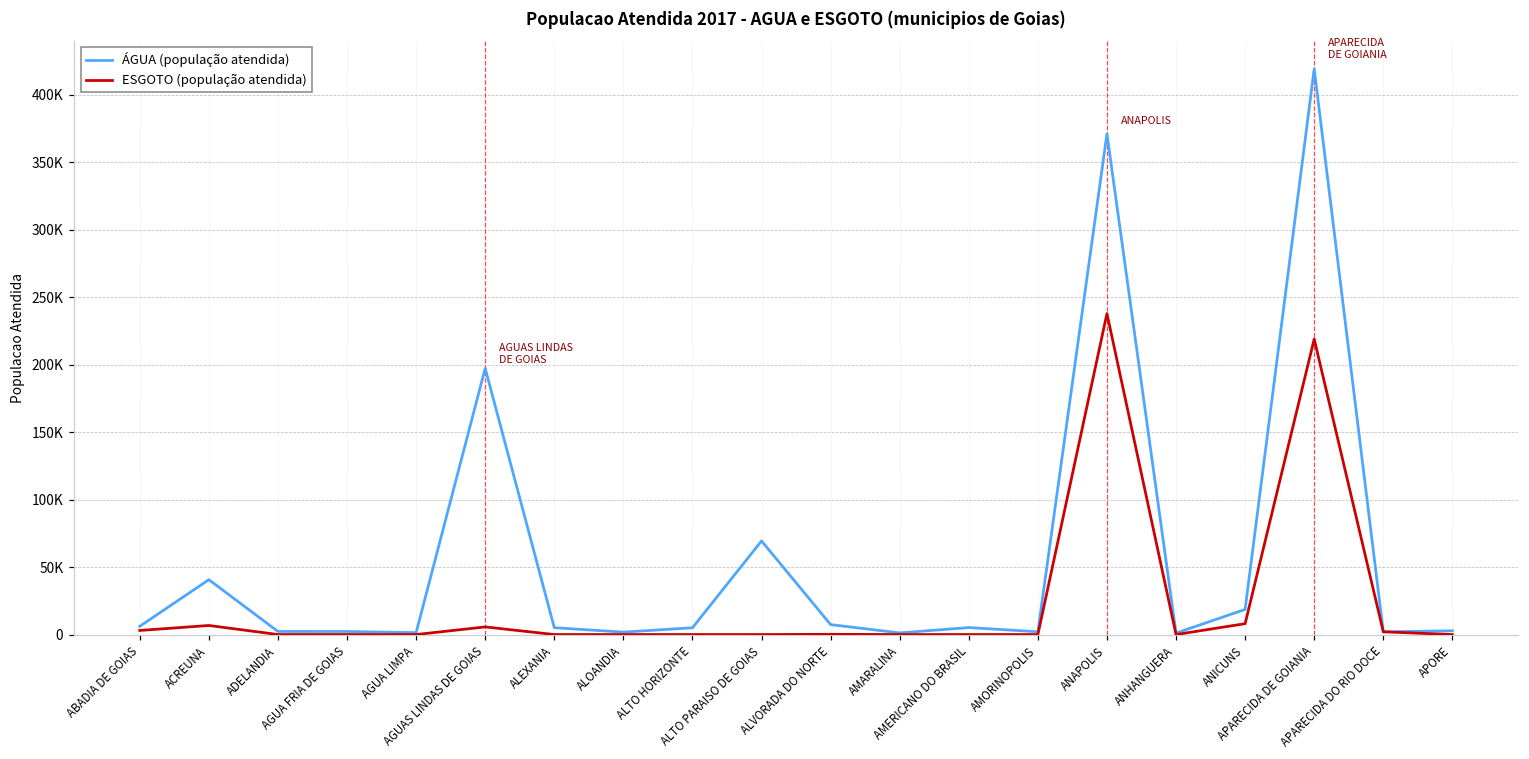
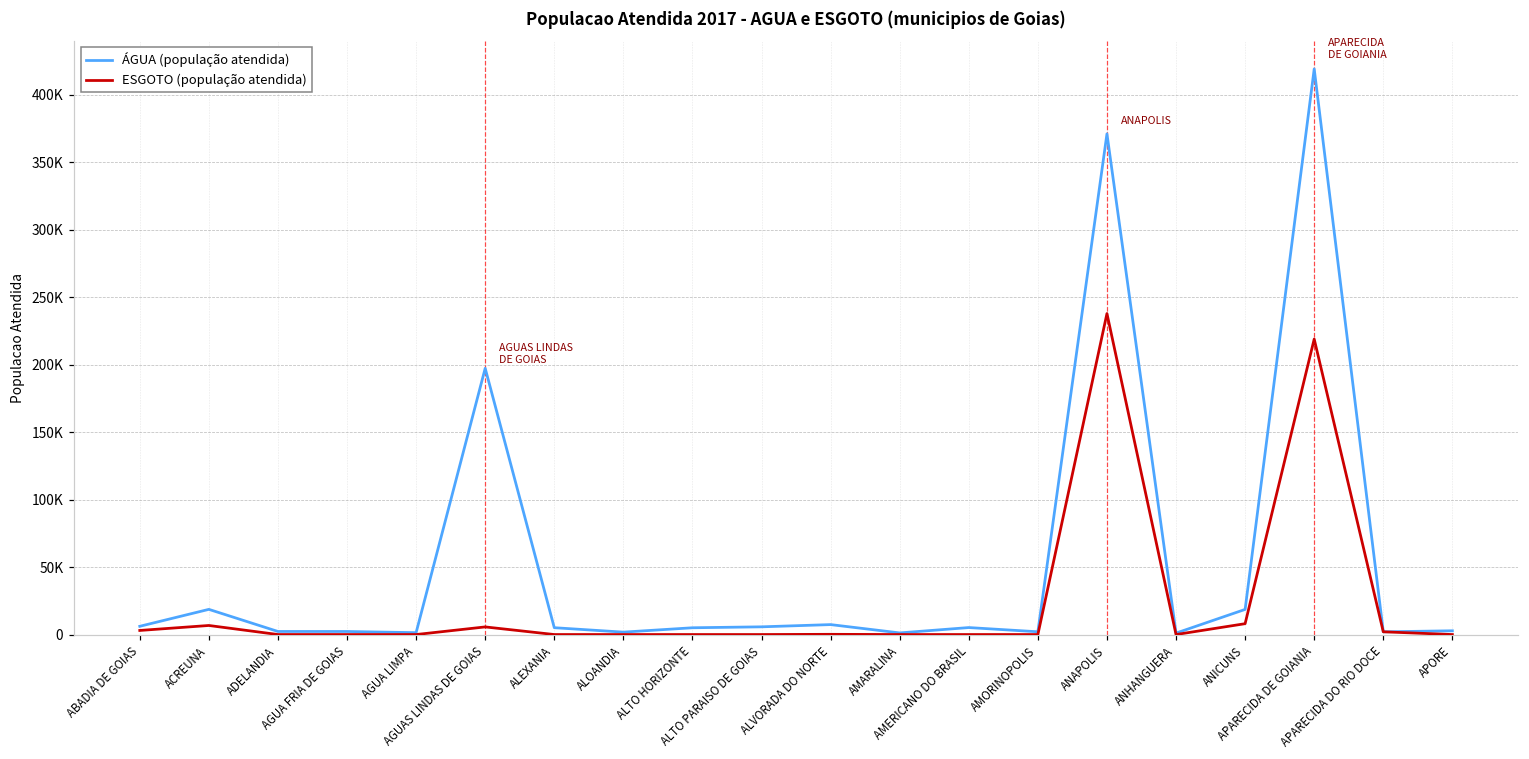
  {
    "ÁGUA (população atendida)": {
      "ABADIA DE GOIAS": 6000,
-     "ACREUNA": 41000,
+     "ACREUNA": 19000,
      "ADELANDIA": 2000,
      "AGUA FRIA DE GOIAS": 2000,
      "AGUAS LINDAS DE GOIAS": 197000,
      "ALEXANIA": 5000,
      "ALTO HORIZONTE": 5000,
-     "ALTO PARAISO DE GOIAS": 69000,
+     "ALTO PARAISO DE GOIAS": 6000,
      "ALVORADA DO NORTE": 7000,
      "AMERICANO DO BRASIL": 5000,
      "AMORINOPOLIS": 2000,
      "ANAPOLIS": 371000,
      "ANICUNS": 19000,
      "APARECIDA DE GOIANIA": 419000,
      "APORE": 3000
    },
    "ESGOTO (população atendida)": {
      "ABADIA DE GOIAS": 3000,
      "ACREUNA": 7000,
      "ADELANDIA": 0,
      "AGUA FRIA DE GOIAS": 0,
      "AGUAS LINDAS DE GOIAS": 6000,
      "ALEXANIA": 0,
      "ALTO HORIZONTE": 0,
      "ALTO PARAISO DE GOIAS": 0,
      "ALVORADA DO NORTE": 0,
      "AMERICANO DO BRASIL": 0,
      "AMORINOPOLIS": 0,
      "ANAPOLIS": 238000,
      "ANICUNS": 8000,
      "APARECIDA DE GOIANIA": 219000,
      "APORE": 0
    }
  }
